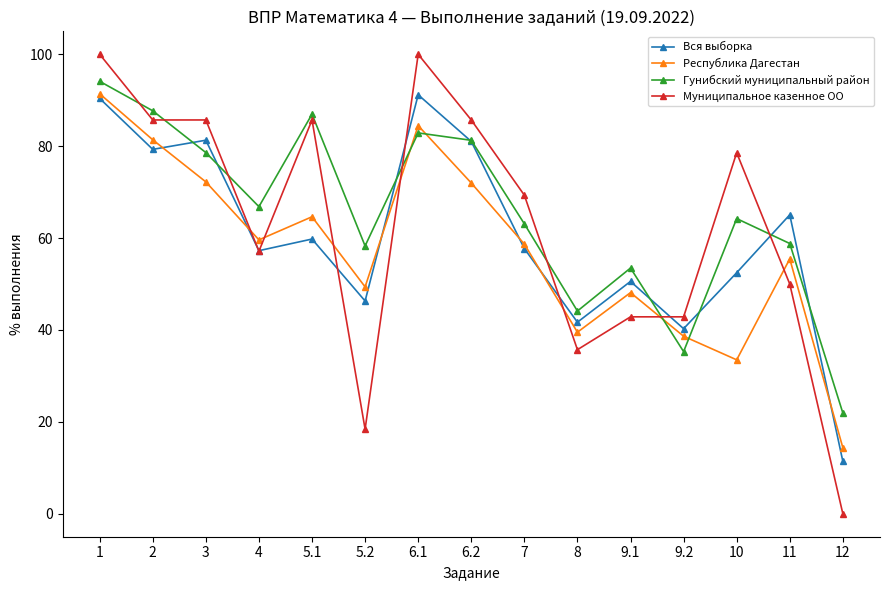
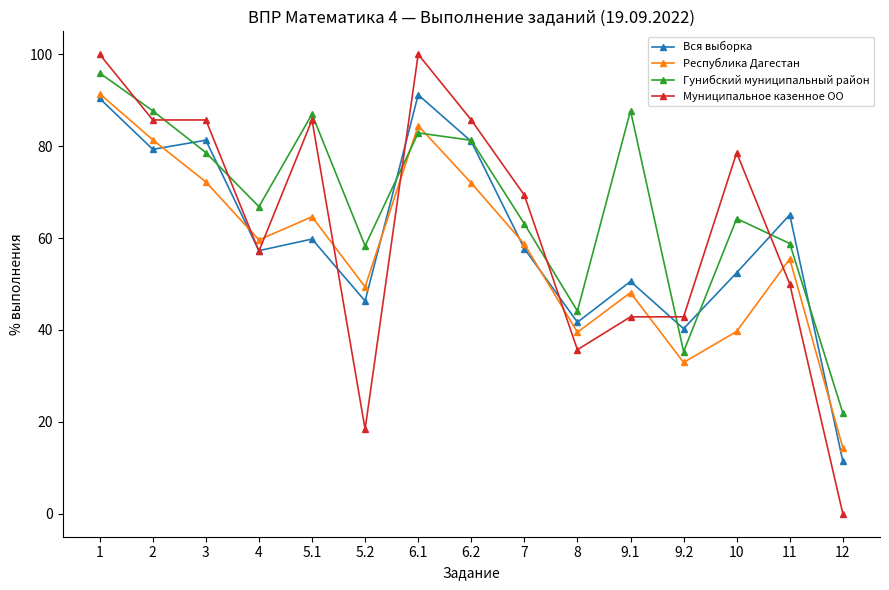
  {
    "Вся выборка": {
      "1": 90,
      "2": 79,
      "3": 81,
      "5.1": 60,
      "5.2": 46,
      "6.1": 91,
      "7": 58,
      "8": 42,
      "9.1": 51,
      "9.2": 40,
      "10": 52,
      "11": 65,
      "12": 11
    },
    "Республика Дагестан": {
      "1": 91,
      "2": 81,
      "3": 72,
      "4": 60,
      "5.1": 65,
      "5.2": 49,
      "6.1": 84,
      "6.2": 72,
      "7": 59,
      "8": 40,
      "9.1": 48,
-     "9.2": 39,
-     "10": 34,
+     "9.2": 33,
+     "10": 40,
      "11": 55,
      "12": 14
    },
    "Гунибский муниципальный район": {
-     "1": 94,
+     "1": 96,
      "2": 88,
      "3": 79,
      "4": 67,
      "5.1": 87,
      "5.2": 58,
      "6.1": 83,
      "7": 63,
      "8": 44,
-     "9.1": 53,
+     "9.1": 88,
      "9.2": 35,
      "10": 64,
      "11": 59,
      "12": 22
    },
    "Муниципальное казенное ОО": {
      "1": 100,
      "2": 86,
      "3": 86,
      "5.1": 86,
      "5.2": 18,
      "6.1": 100,
      "6.2": 86,
      "7": 69,
      "8": 36,
      "9.1": 43,
      "9.2": 43,
      "10": 79,
      "11": 50,
      "12": 0
    }
  }
